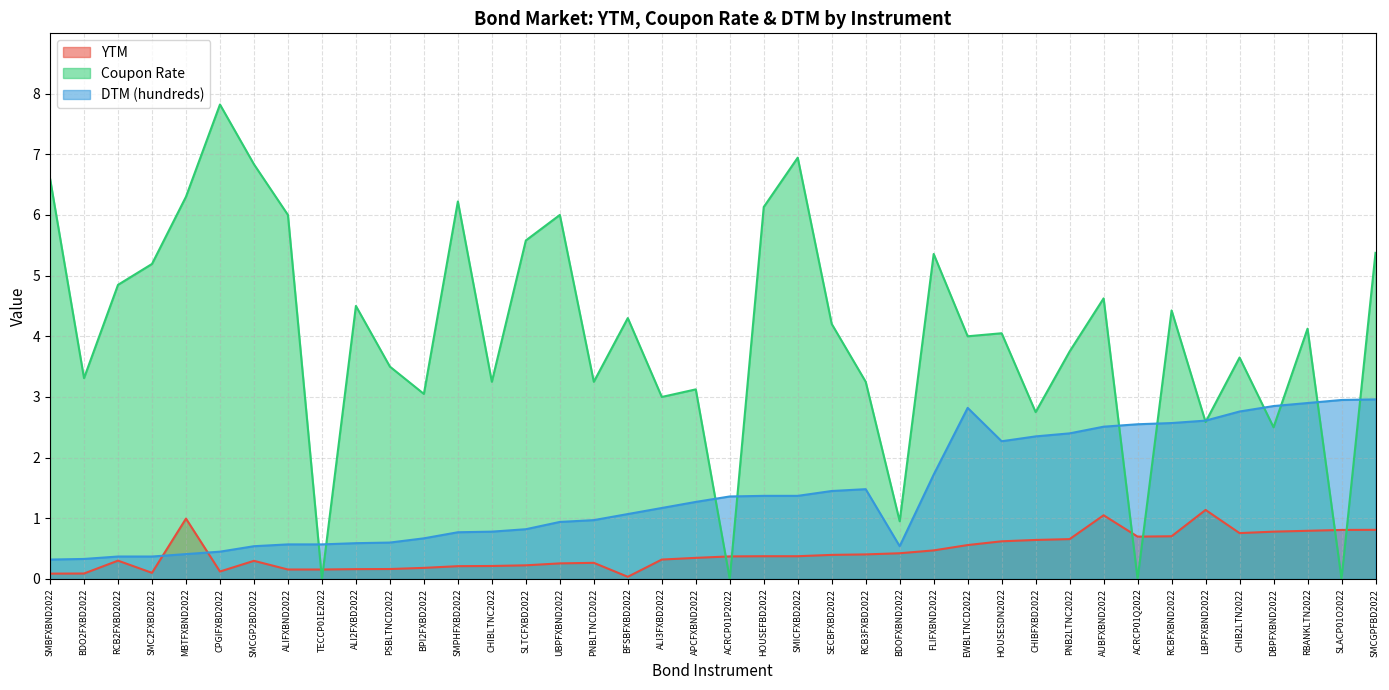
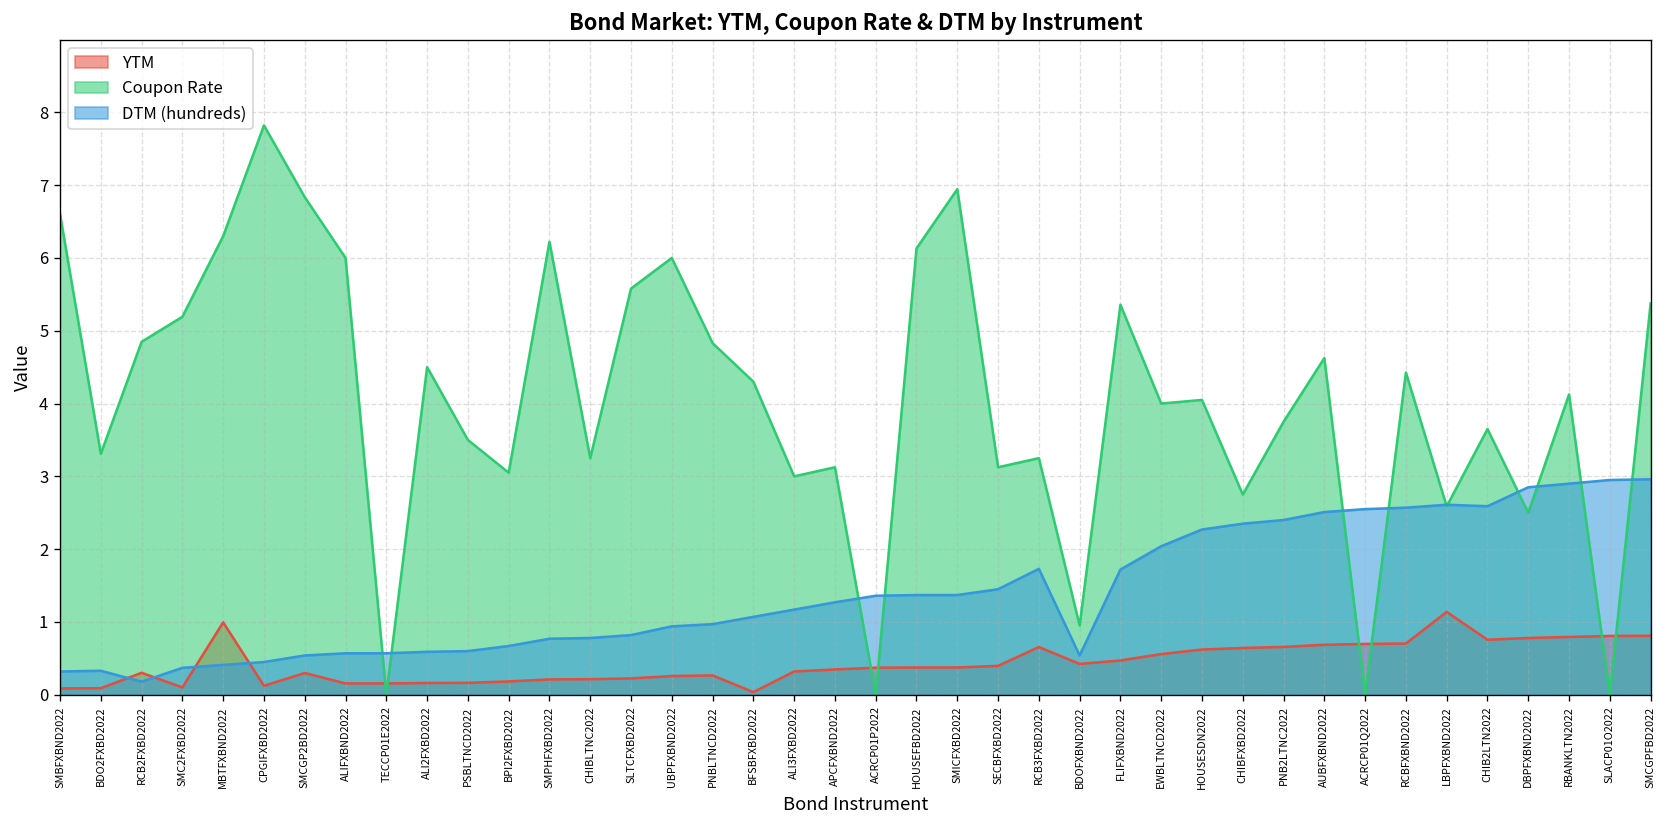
  {
    "YTM": {
      "SMBFXBND2022": 0.1,
      "BDO2FXBD2022": 0.1,
      "RCB2FXBD2022": 0.3,
      "SMC2FXBD2022": 0.1,
      "MBTFXBND2022": 1.0,
      "CPGIFXBD2022": 0.1,
      "SMCGP2BD2022": 0.3,
      "ALIFXBND2022": 0.2,
      "TECCP01E2022": 0.2,
      "ALI2FXBD2022": 0.2,
      "PSBLTNCD2022": 0.2,
      "BPI2FXBD2022": 0.2,
      "SMPHFXBD2022": 0.2,
      "CHIBLTNC2022": 0.2,
      "SLTCFXBD2022": 0.2,
      "UBPFXBND2022": 0.3,
      "PNBLTNCD2022": 0.3,
      "BFSBFXBD2022": 0.0,
      "ALI3FXBD2022": 0.3,
      "APCFXBND2022": 0.3,
      "ACRCP01P2022": 0.4,
      "HOUSEFBD2022": 0.4,
      "SMICFXBD2022": 0.4,
      "SECBFXBD2022": 0.4,
-     "RCB3FXBD2022": 0.4,
+     "RCB3FXBD2022": 0.7,
      "BDOFXBND2022": 0.4,
      "FLIFXBND2022": 0.5,
      "EWBLTNCD2022": 0.6,
      "HOUSESDN2022": 0.6,
      "CHIBFXBD2022": 0.6,
      "PNB2LTNC2022": 0.7,
-     "AUBFXBND2022": 1.1,
+     "AUBFXBND2022": 0.7,
      "ACRCP01Q2022": 0.7,
      "RCBFXBND2022": 0.7,
      "LBPFXBND2022": 1.1,
      "CHIB2LTN2022": 0.8,
      "DBPFXBND2022": 0.8,
      "RBANKLTN2022": 0.8,
      "SLACP01O2022": 0.8,
      "SMCGPFBD2022": 0.8
    },
    "Coupon Rate": {
      "SMBFXBND2022": 6.6,
      "BDO2FXBD2022": 3.3,
      "RCB2FXBD2022": 4.8,
      "SMC2FXBD2022": 5.2,
      "MBTFXBND2022": 6.3,
      "CPGIFXBD2022": 7.8,
      "SMCGP2BD2022": 6.8,
      "ALIFXBND2022": 6.0,
      "TECCP01E2022": 0.0,
      "ALI2FXBD2022": 4.5,
      "PSBLTNCD2022": 3.5,
      "BPI2FXBD2022": 3.1,
      "SMPHFXBD2022": 6.2,
      "CHIBLTNC2022": 3.3,
      "SLTCFXBD2022": 5.6,
      "UBPFXBND2022": 6.0,
-     "PNBLTNCD2022": 3.3,
+     "PNBLTNCD2022": 4.8,
      "BFSBFXBD2022": 4.3,
      "ALI3FXBD2022": 3.0,
      "APCFXBND2022": 3.1,
      "ACRCP01P2022": 0.0,
      "HOUSEFBD2022": 6.1,
      "SMICFXBD2022": 6.9,
-     "SECBFXBD2022": 4.2,
+     "SECBFXBD2022": 3.1,
      "RCB3FXBD2022": 3.3,
      "BDOFXBND2022": 1.0,
      "FLIFXBND2022": 5.4,
      "EWBLTNCD2022": 4.0,
      "HOUSESDN2022": 4.1,
      "CHIBFXBD2022": 2.8,
      "PNB2LTNC2022": 3.8,
      "AUBFXBND2022": 4.6,
      "ACRCP01Q2022": 0.0,
      "RCBFXBND2022": 4.4,
      "CHIB2LTN2022": 3.7,
      "DBPFXBND2022": 2.5,
      "RBANKLTN2022": 4.1,
      "SLACP01O2022": 0.0,
      "SMCGPFBD2022": 5.4
    },
    "DTM (hundreds)": {
      "SMBFXBND2022": 0.3,
      "BDO2FXBD2022": 0.3,
-     "RCB2FXBD2022": 0.4,
+     "RCB2FXBD2022": 0.2,
      "SMC2FXBD2022": 0.4,
      "MBTFXBND2022": 0.4,
      "CPGIFXBD2022": 0.5,
      "SMCGP2BD2022": 0.5,
      "ALIFXBND2022": 0.6,
      "TECCP01E2022": 0.6,
      "ALI2FXBD2022": 0.6,
      "PSBLTNCD2022": 0.6,
      "BPI2FXBD2022": 0.7,
      "SMPHFXBD2022": 0.8,
      "CHIBLTNC2022": 0.8,
      "SLTCFXBD2022": 0.8,
      "UBPFXBND2022": 0.9,
      "PNBLTNCD2022": 1.0,
      "BFSBFXBD2022": 1.1,
      "ALI3FXBD2022": 1.2,
      "APCFXBND2022": 1.3,
      "ACRCP01P2022": 1.4,
      "HOUSEFBD2022": 1.4,
      "SMICFXBD2022": 1.4,
      "SECBFXBD2022": 1.5,
-     "RCB3FXBD2022": 1.5,
+     "RCB3FXBD2022": 1.7,
      "BDOFXBND2022": 0.5,
      "FLIFXBND2022": 1.7,
-     "EWBLTNCD2022": 2.8,
+     "EWBLTNCD2022": 2.0,
      "HOUSESDN2022": 2.3,
      "CHIBFXBD2022": 2.4,
      "PNB2LTNC2022": 2.4,
      "AUBFXBND2022": 2.5,
      "ACRCP01Q2022": 2.6,
      "RCBFXBND2022": 2.6,
-     "CHIB2LTN2022": 2.8,
+     "CHIB2LTN2022": 2.6,
      "DBPFXBND2022": 2.9,
      "RBANKLTN2022": 2.9,
      "SLACP01O2022": 3.0,
      "SMCGPFBD2022": 3.0
    }
  }
